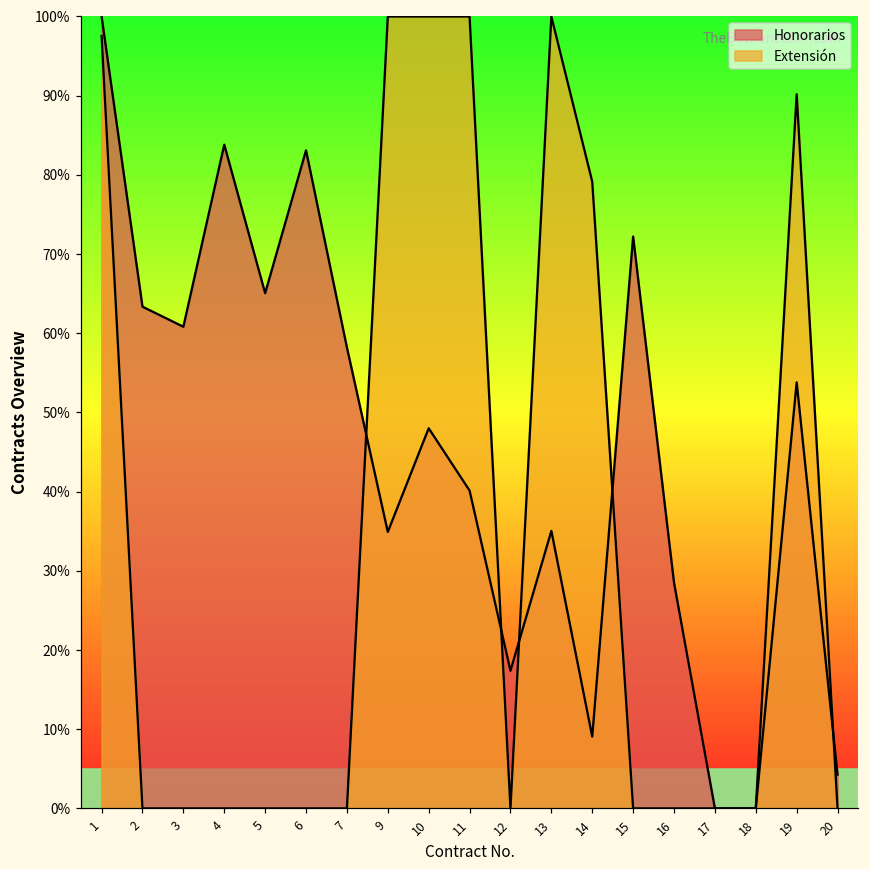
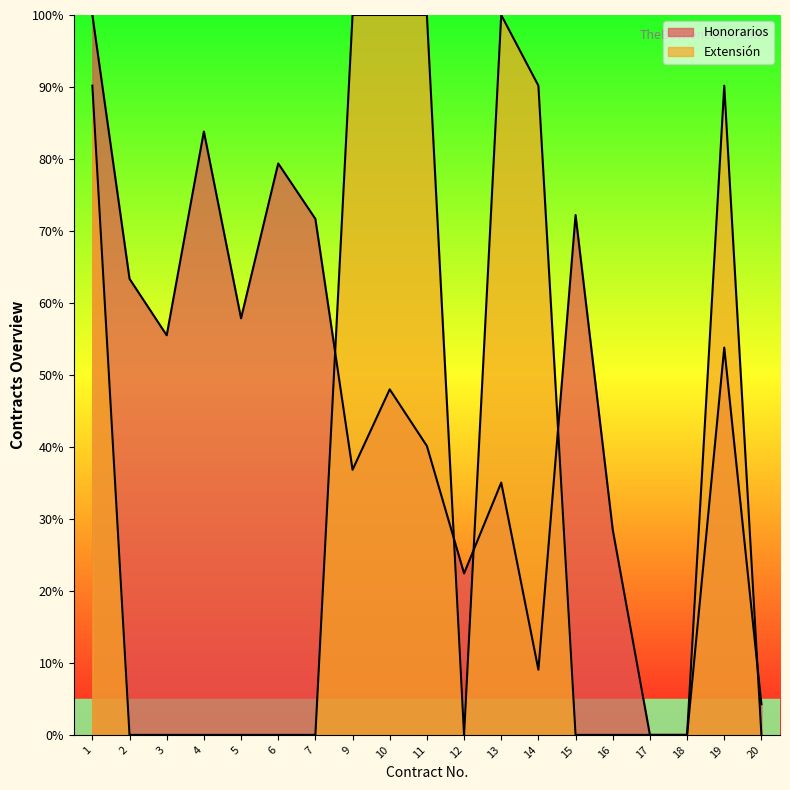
  {
    "Honorarios": {
      "1": "100%",
      "2": "63%",
-     "3": "61%",
+     "3": "56%",
      "4": "84%",
-     "5": "65%",
-     "6": "83%",
-     "7": "58%",
-     "9": "35%",
+     "5": "58%",
+     "6": "79%",
+     "7": "72%",
+     "9": "37%",
      "10": "48%",
      "11": "40%",
-     "12": "17%",
+     "12": "22%",
      "13": "35%",
      "14": "9%",
      "15": "72%",
      "16": "29%",
      "19": "54%"
    },
    "Extensión": {
-     "1": "98%",
+     "1": "90%",
      "9": "100%",
      "10": "100%",
      "11": "100%",
      "13": "100%",
-     "14": "79%",
+     "14": "90%",
      "19": "90%"
    }
  }
